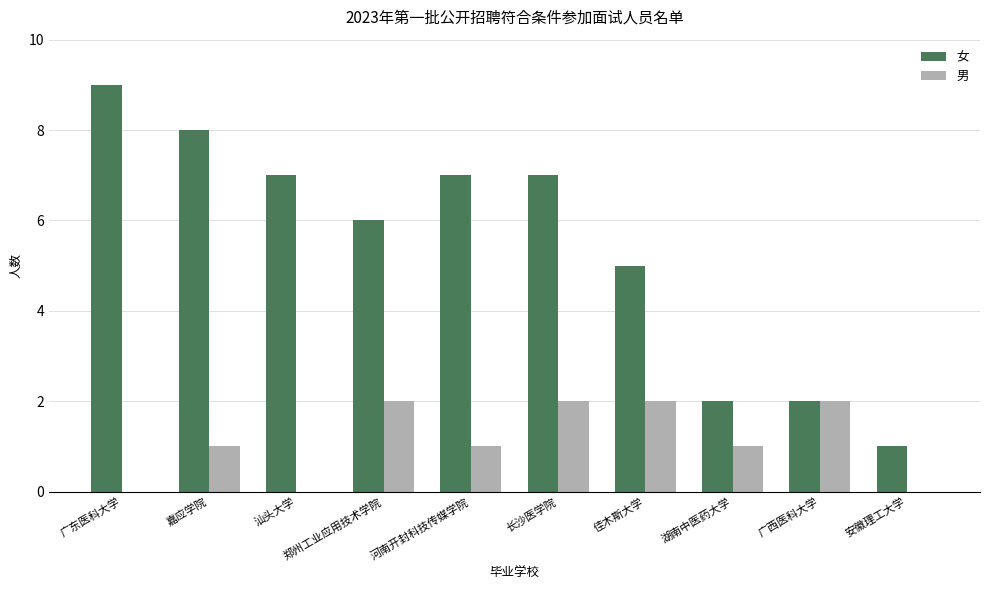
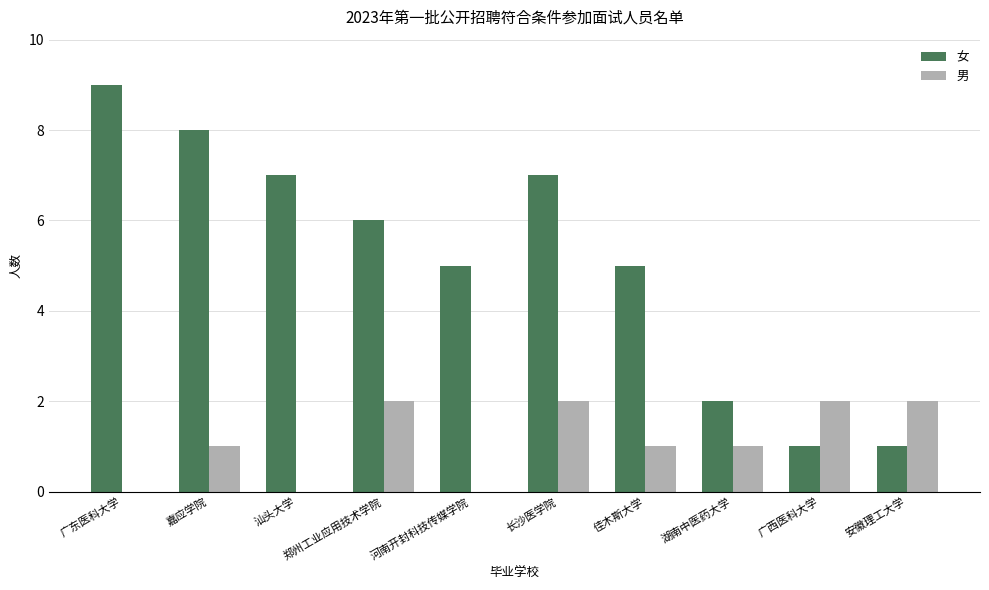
  {
    "女": {
      "广东医科大学": 9,
      "嘉应学院": 8,
      "汕头大学": 7,
      "郑州工业应用技术学院": 6,
-     "河南开封科技传媒学院": 7,
+     "河南开封科技传媒学院": 5,
      "长沙医学院": 7,
      "佳木斯大学": 5,
      "湖南中医药大学": 2,
-     "广西医科大学": 2,
+     "广西医科大学": 1,
      "安徽理工大学": 1
    },
    "男": {
      "广东医科大学": 0,
      "嘉应学院": 1,
      "汕头大学": 0,
      "郑州工业应用技术学院": 2,
-     "河南开封科技传媒学院": 1,
+     "河南开封科技传媒学院": 0,
      "长沙医学院": 2,
-     "佳木斯大学": 2,
+     "佳木斯大学": 1,
      "湖南中医药大学": 1,
      "广西医科大学": 2,
-     "安徽理工大学": 0
+     "安徽理工大学": 2
    }
  }
